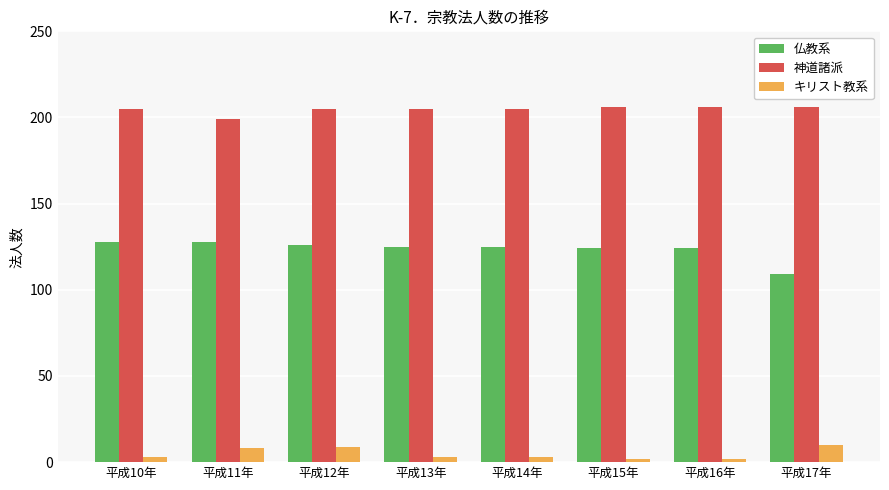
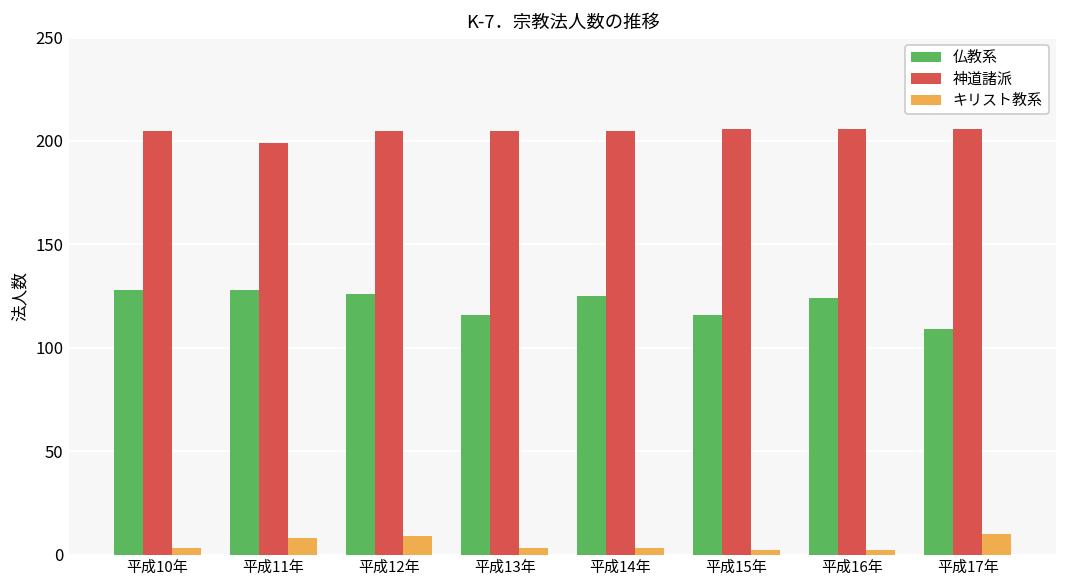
  {
    "仏教系": {
      "平成10年": 128,
      "平成11年": 128,
      "平成12年": 126,
-     "平成13年": 125,
+     "平成13年": 116,
      "平成14年": 125,
-     "平成15年": 124,
+     "平成15年": 116,
      "平成16年": 124,
      "平成17年": 109
    },
    "神道諸派": {
      "平成10年": 205,
      "平成11年": 199,
      "平成12年": 205,
      "平成13年": 205,
      "平成14年": 205,
      "平成15年": 206,
      "平成16年": 206,
      "平成17年": 206
    },
    "キリスト教系": {
      "平成10年": 3,
      "平成11年": 8,
      "平成12年": 9,
      "平成13年": 3,
      "平成14年": 3,
      "平成15年": 2,
      "平成16年": 2,
      "平成17年": 10
    }
  }
